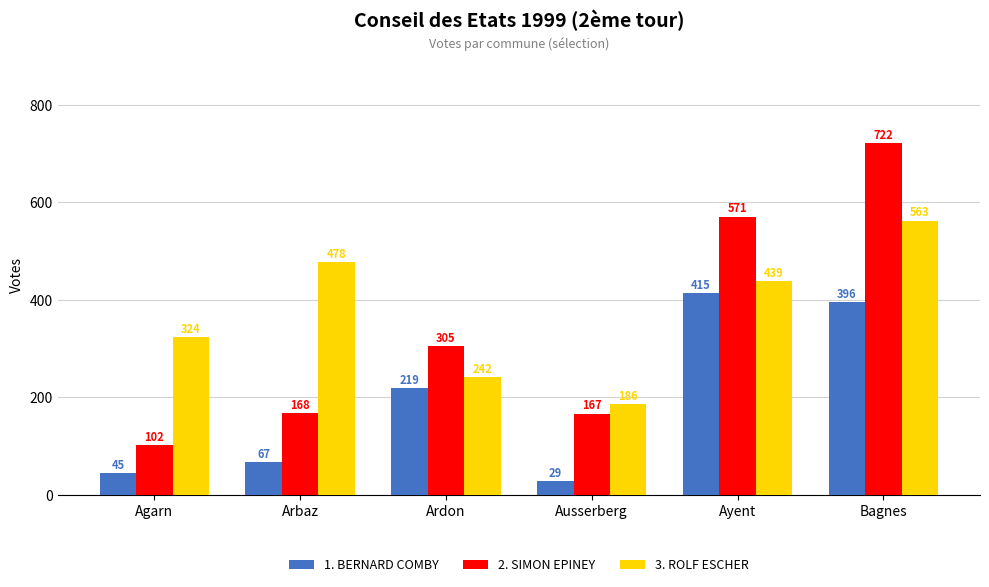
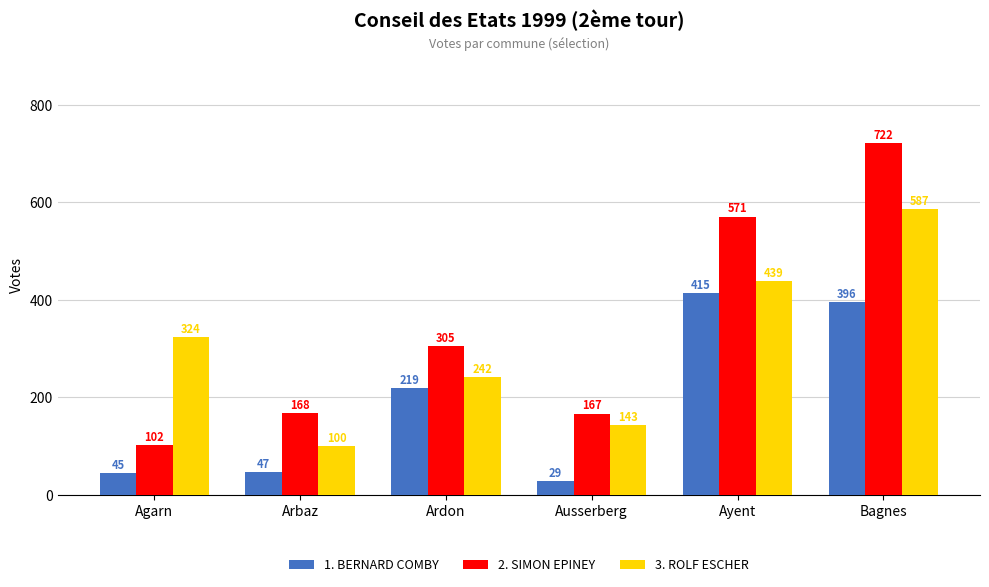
  {
    "1. BERNARD COMBY": {
      "Agarn": 45,
-     "Arbaz": 67,
+     "Arbaz": 47,
      "Ardon": 219,
      "Ausserberg": 29,
      "Ayent": 415,
      "Bagnes": 396
    },
    "2. SIMON EPINEY": {
      "Agarn": 102,
      "Arbaz": 168,
      "Ardon": 305,
      "Ausserberg": 167,
      "Ayent": 571,
      "Bagnes": 722
    },
    "3. ROLF ESCHER": {
      "Agarn": 324,
-     "Arbaz": 478,
+     "Arbaz": 100,
      "Ardon": 242,
-     "Ausserberg": 186,
+     "Ausserberg": 143,
      "Ayent": 439,
-     "Bagnes": 563
+     "Bagnes": 587
    }
  }
